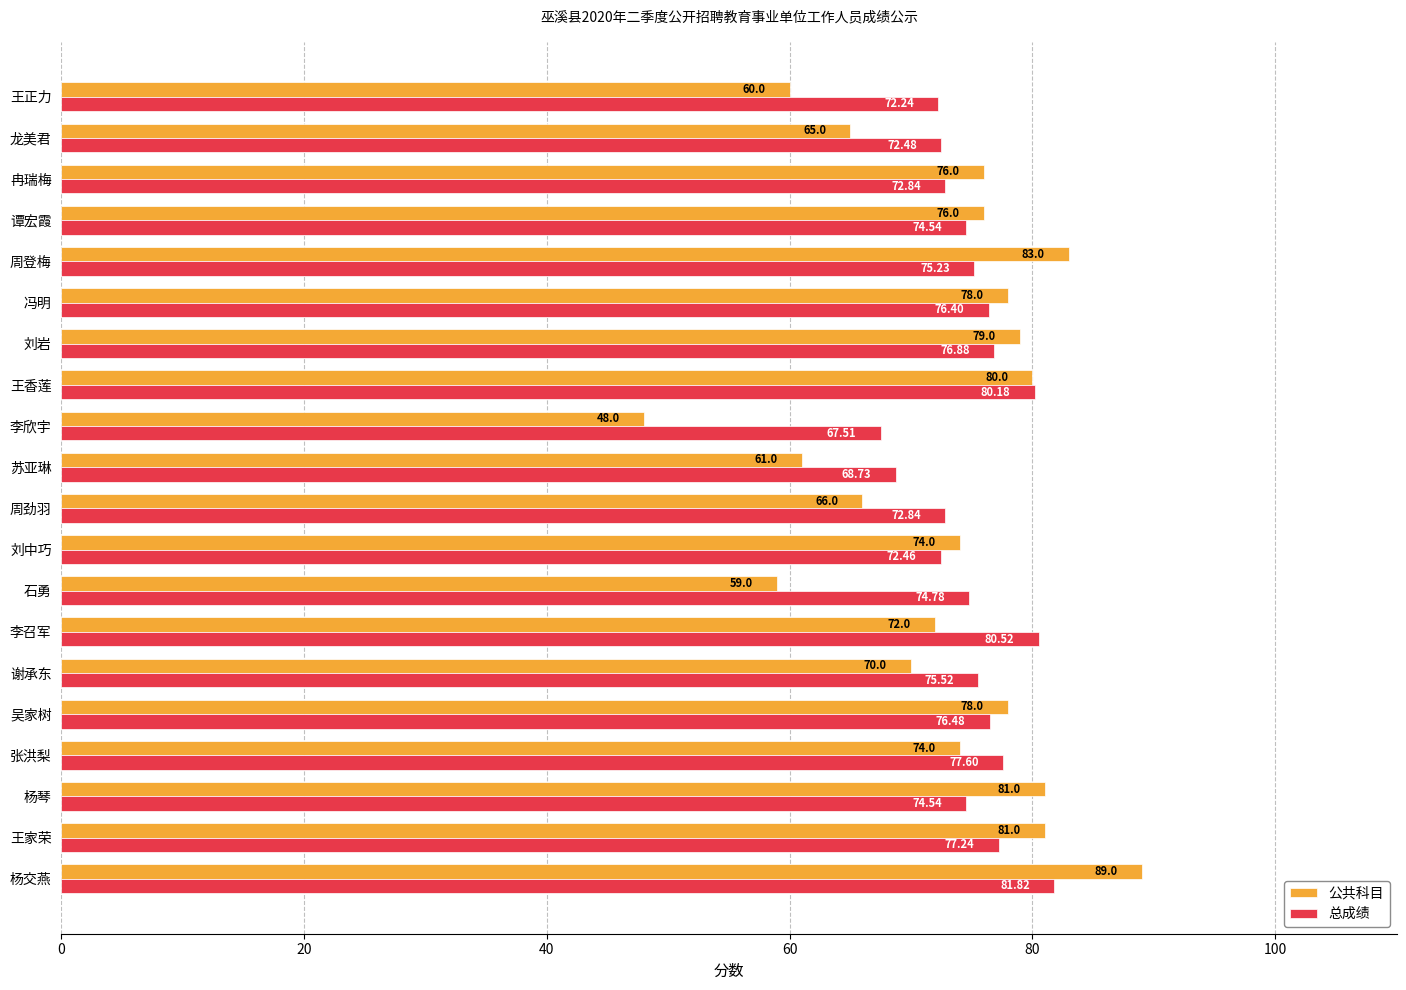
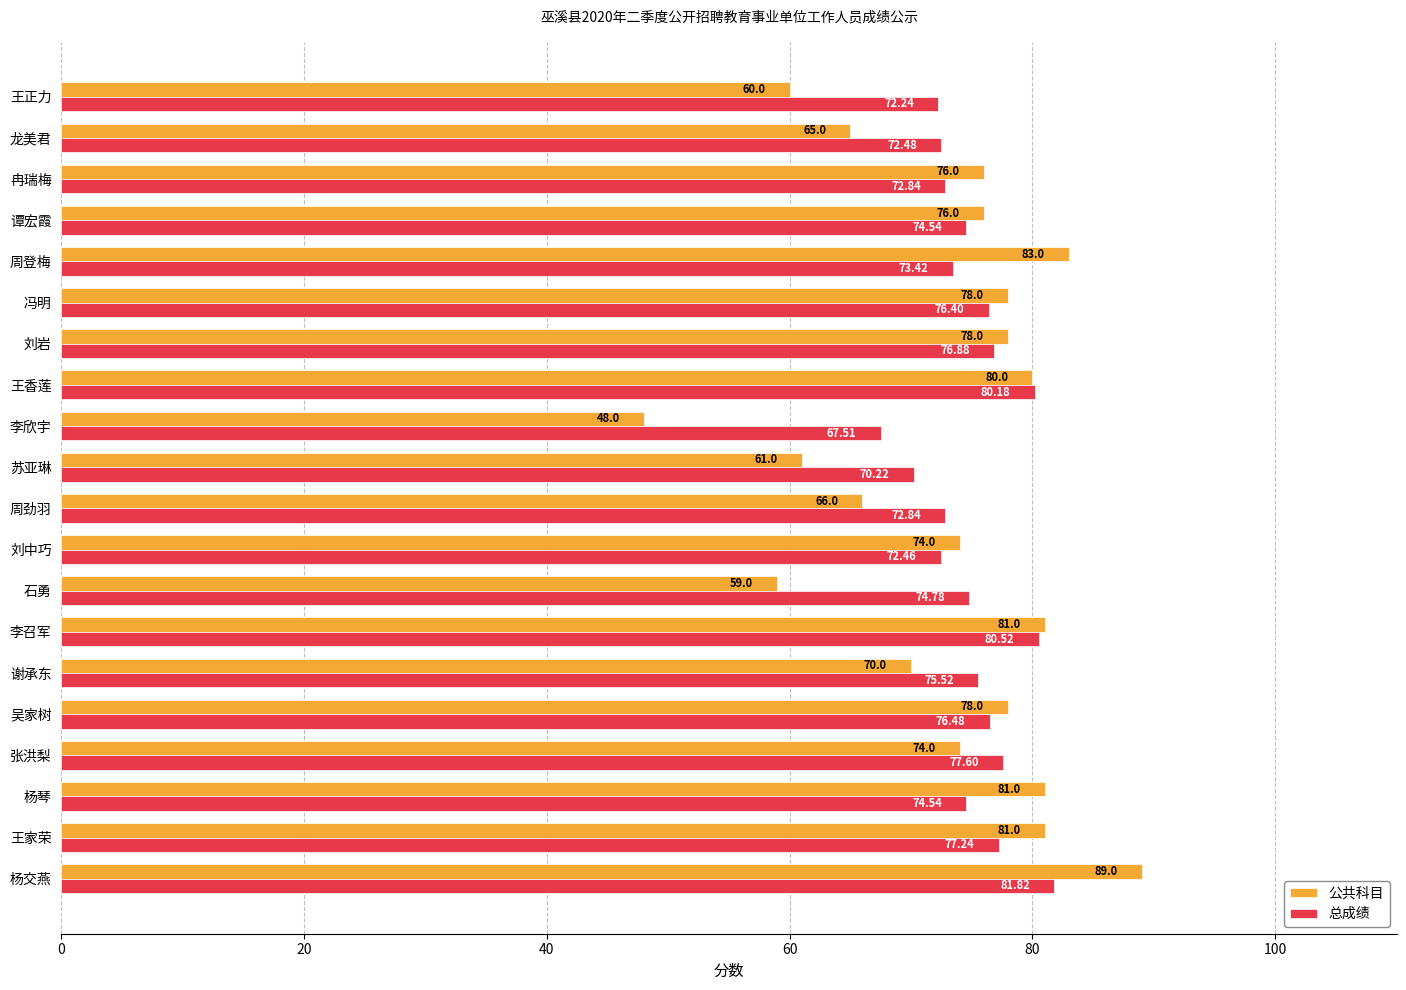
  {
    "公共科目": {
      "王正力": 60.0,
      "龙美君": 65.0,
      "冉瑞梅": 76.0,
      "谭宏霞": 76.0,
      "周登梅": 83.0,
      "冯明": 78.0,
-     "刘岩": 79.0,
+     "刘岩": 78.0,
      "王香莲": 80.0,
      "李欣宇": 48.0,
      "苏亚琳": 61.0,
      "周劲羽": 66.0,
      "刘中巧": 74.0,
      "石勇": 59.0,
-     "李召军": 72.0,
+     "李召军": 81.0,
      "谢承东": 70.0,
      "吴家树": 78.0,
      "张洪梨": 74.0,
      "杨琴": 81.0,
      "王家荣": 81.0,
      "杨交燕": 89.0
    },
    "总成绩": {
      "王正力": 72.24,
      "龙美君": 72.48,
      "冉瑞梅": 72.84,
      "谭宏霞": 74.54,
-     "周登梅": 75.23,
+     "周登梅": 73.42,
      "冯明": 76.40,
      "刘岩": 76.88,
      "王香莲": 80.18,
      "李欣宇": 67.51,
-     "苏亚琳": 68.73,
+     "苏亚琳": 70.22,
      "周劲羽": 72.84,
      "刘中巧": 72.46,
      "石勇": 74.78,
      "李召军": 80.52,
      "谢承东": 75.52,
      "吴家树": 76.48,
      "张洪梨": 77.60,
      "杨琴": 74.54,
      "王家荣": 77.24,
      "杨交燕": 81.82
    }
  }
